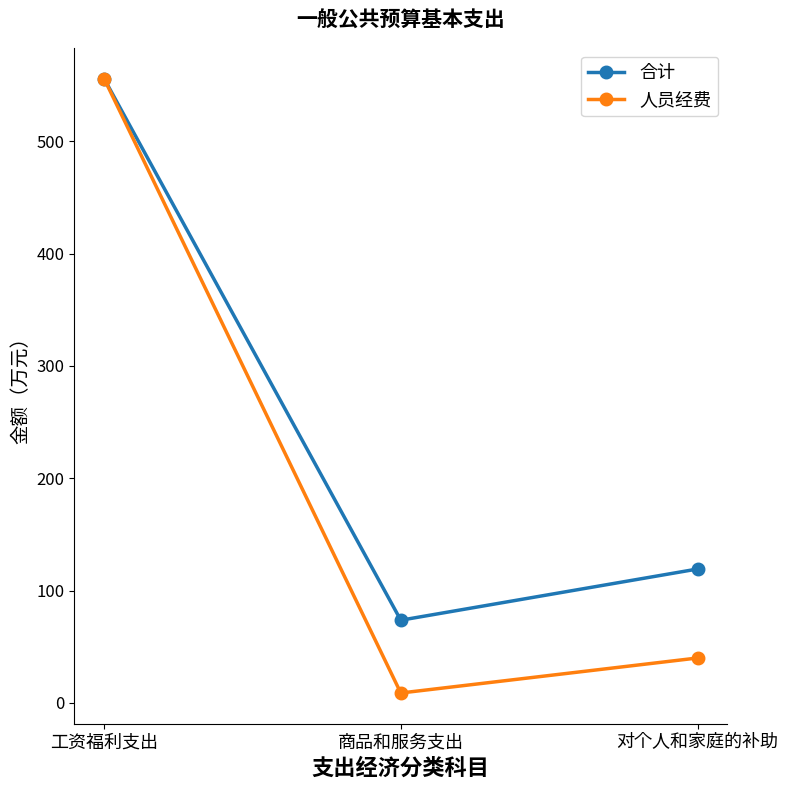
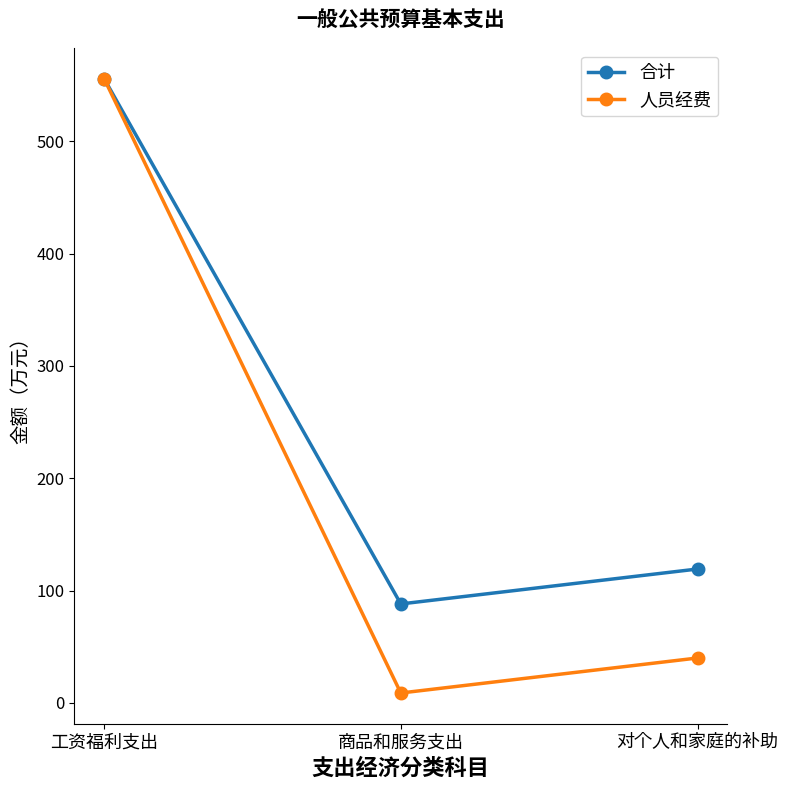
  {
    "合计": {
-     "商品和服务支出": 74,
+     "商品和服务支出": 88,
      "对个人和家庭的补助": 119
    },
    "人员经费": {
      "商品和服务支出": 9,
      "对个人和家庭的补助": 40
    }
  }
